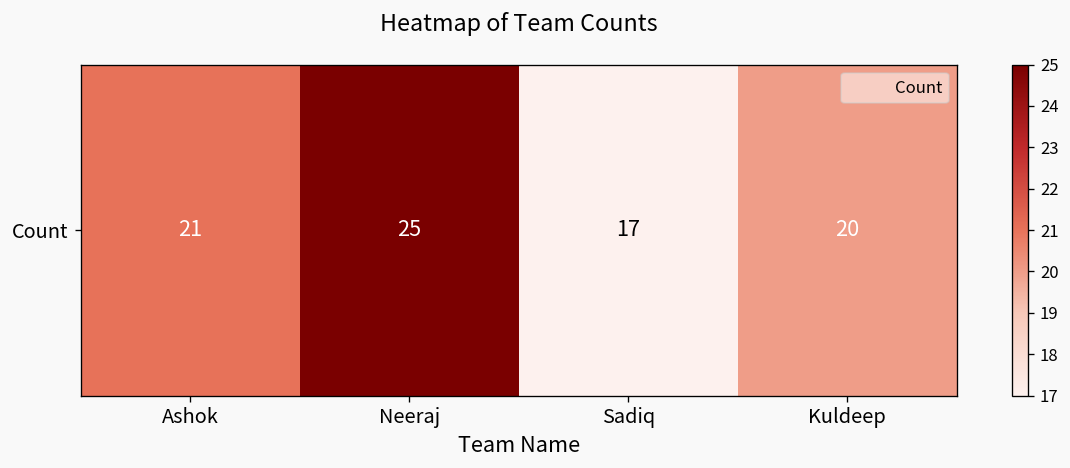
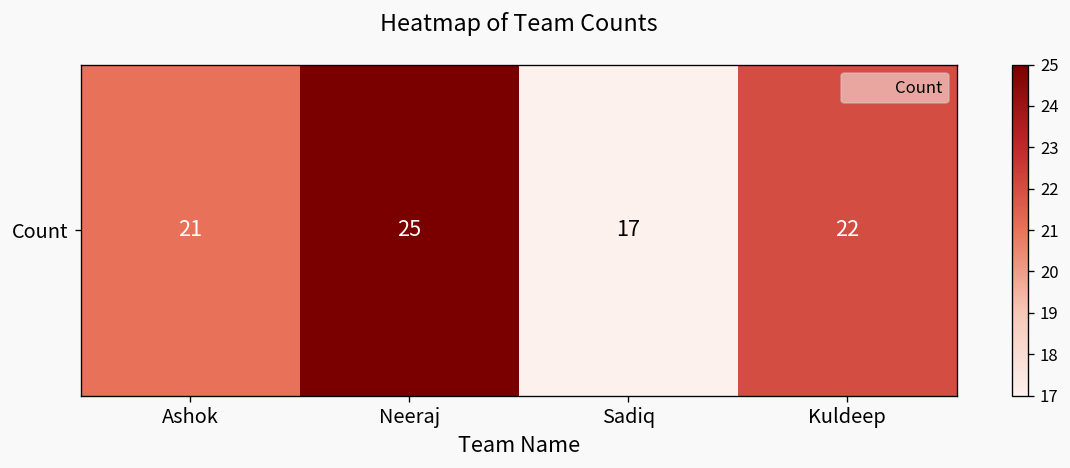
  {
    "Count": {
      "Ashok": 21,
      "Neeraj": 25,
      "Sadiq": 17,
-     "Kuldeep": 20
+     "Kuldeep": 22
    }
  }
